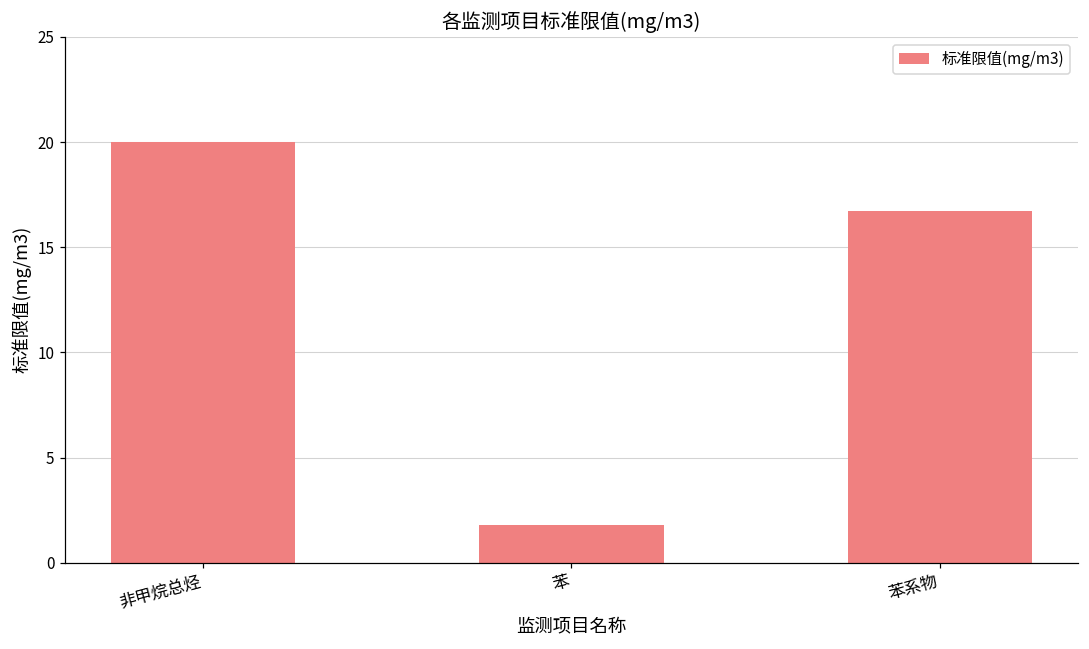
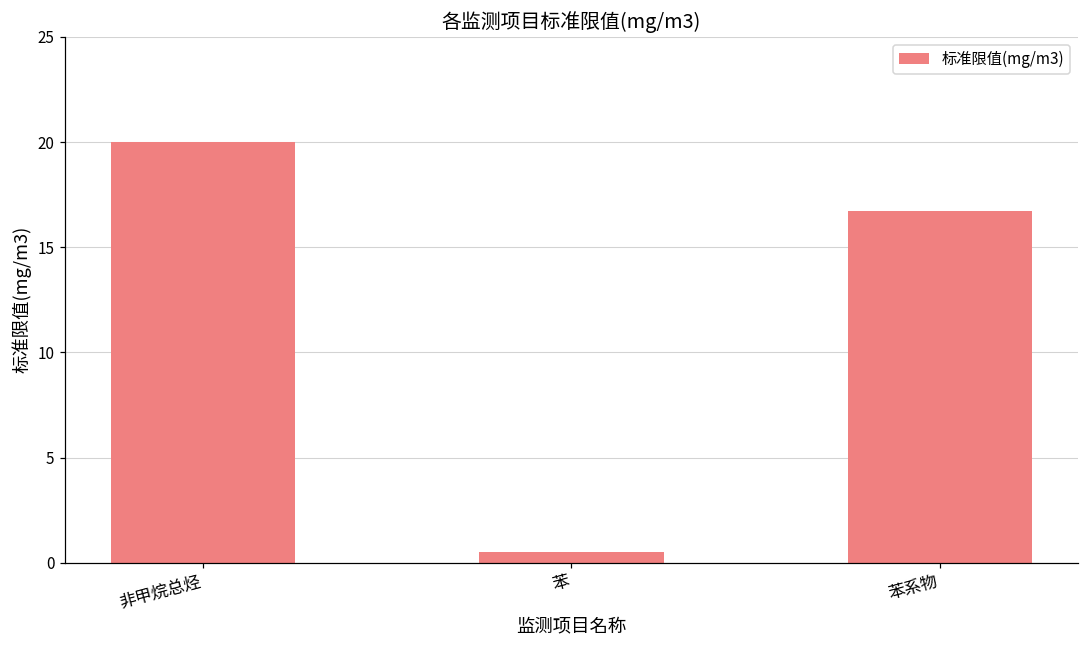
  {
    "非甲烷总烃": 20.0,
-   "苯": 1.8,
+   "苯": 0.5,
    "苯系物": 16.7
  }
